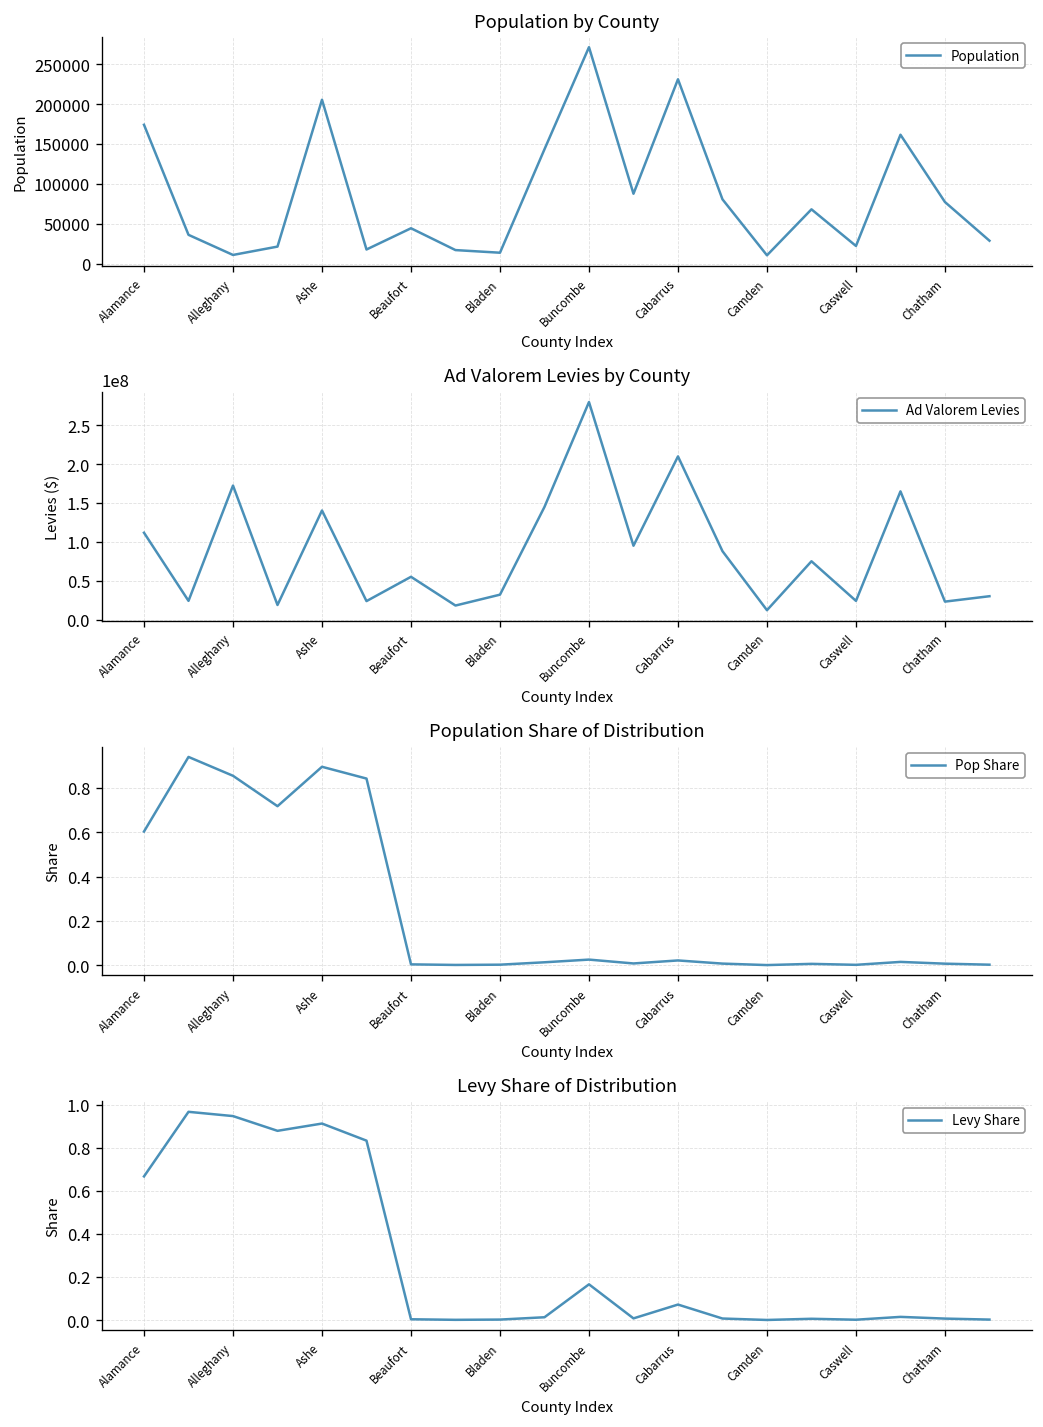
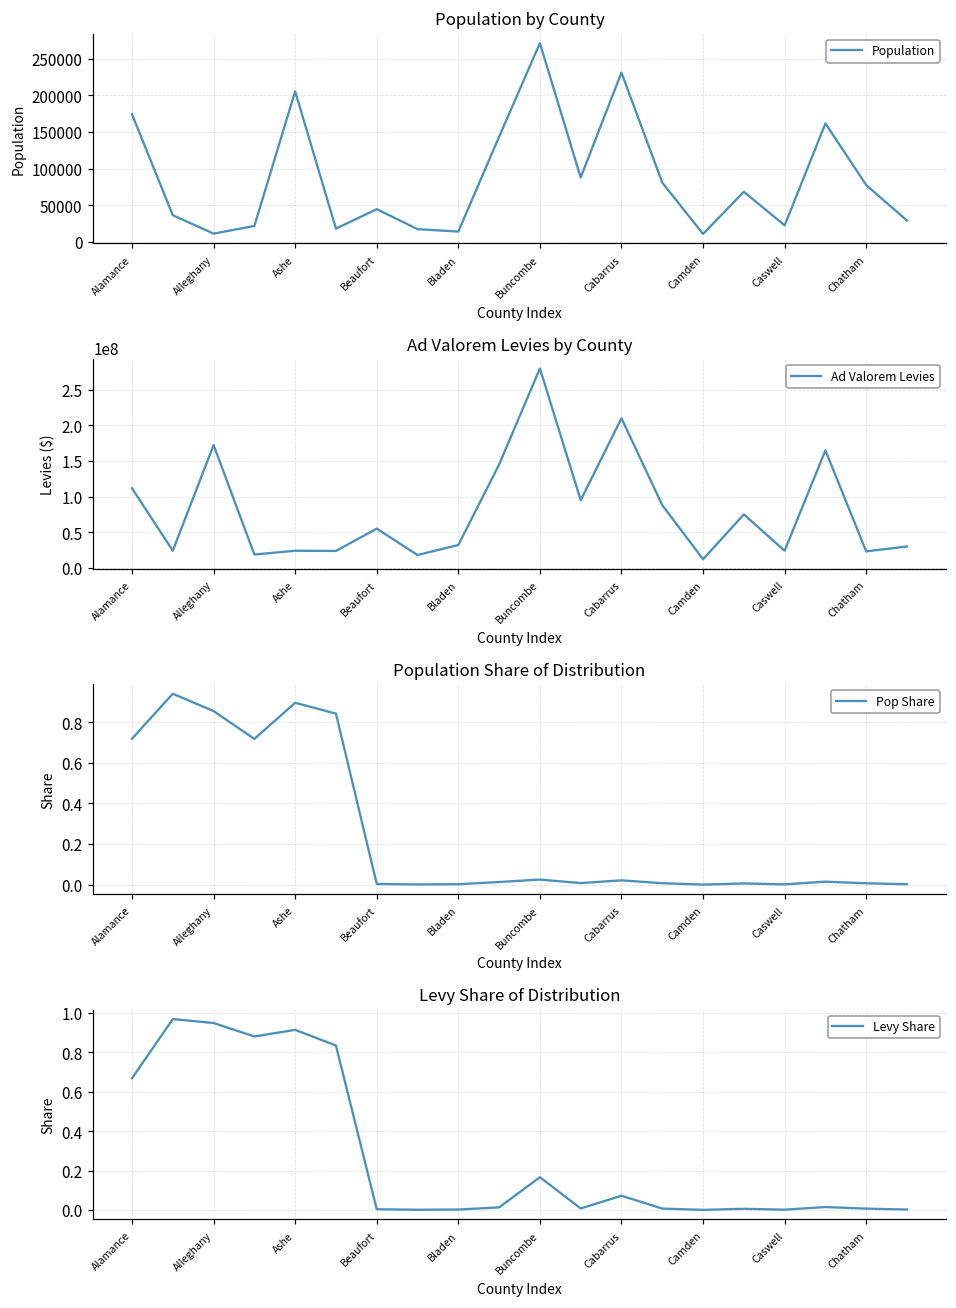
  {
    "Population by County": {
      "Alamance": 170000,
      "Alleghany": 10000,
      "Ashe": 210000,
      "Beaufort": 40000,
      "Bladen": 10000,
      "Buncombe": 270000,
      "Cabarrus": 230000,
      "Camden": 10000,
      "Caswell": 20000,
      "Chatham": 80000
    },
    "Ad Valorem Levies by County": {
      "Alamance": 110000000,
      "Alleghany": 170000000,
-     "Ashe": 140000000,
+     "Ashe": 20000000,
      "Beaufort": 60000000,
      "Bladen": 30000000,
      "Buncombe": 280000000,
      "Cabarrus": 210000000,
      "Camden": 10000000,
      "Caswell": 20000000,
      "Chatham": 20000000
    },
    "Population Share of Distribution": {
-     "Alamance": 0.60,
+     "Alamance": 0.72,
      "Alleghany": 0.85,
      "Ashe": 0.90,
      "Beaufort": 0.00,
      "Bladen": 0.00,
      "Buncombe": 0.03,
      "Cabarrus": 0.02,
      "Camden": 0.00,
      "Caswell": 0.00,
      "Chatham": 0.01
    },
    "Levy Share of Distribution": {
      "Alamance": 0.67,
      "Alleghany": 0.95,
      "Ashe": 0.91,
      "Beaufort": 0.00,
      "Bladen": 0.00,
      "Buncombe": 0.17,
      "Cabarrus": 0.07,
      "Camden": 0.00,
      "Caswell": 0.00,
      "Chatham": 0.01
    }
  }
